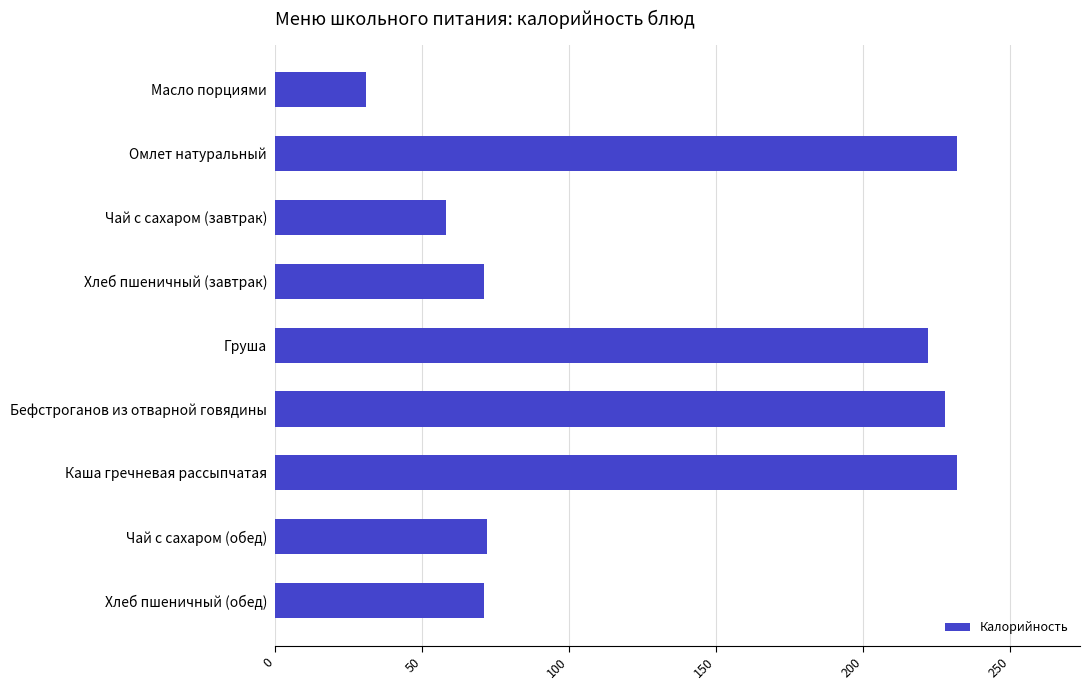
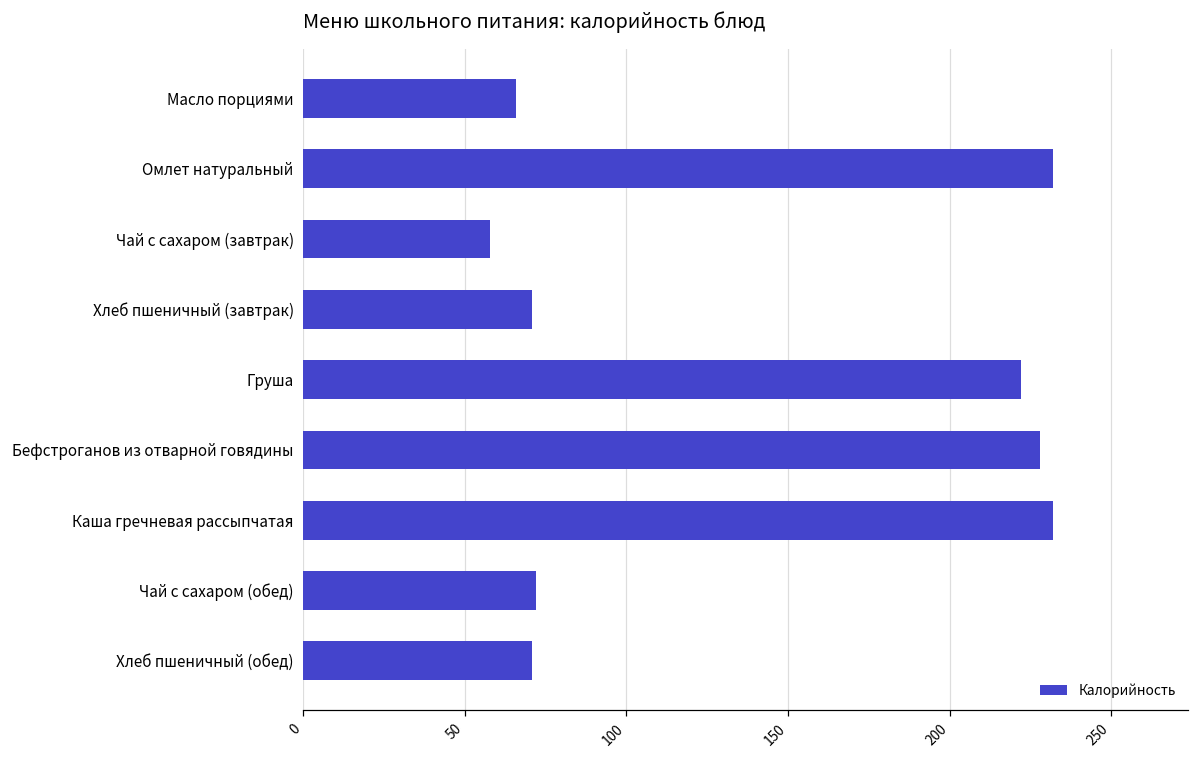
  {
-   "Масло порциями": 31,
+   "Масло порциями": 66,
    "Омлет натуральный": 232,
    "Чай с сахаром (завтрак)": 58,
    "Хлеб пшеничный (завтрак)": 71,
    "Груша": 222,
    "Бефстроганов из отварной говядины": 228,
    "Каша гречневая рассыпчатая": 232,
    "Чай с сахаром (обед)": 72,
    "Хлеб пшеничный (обед)": 71
  }
